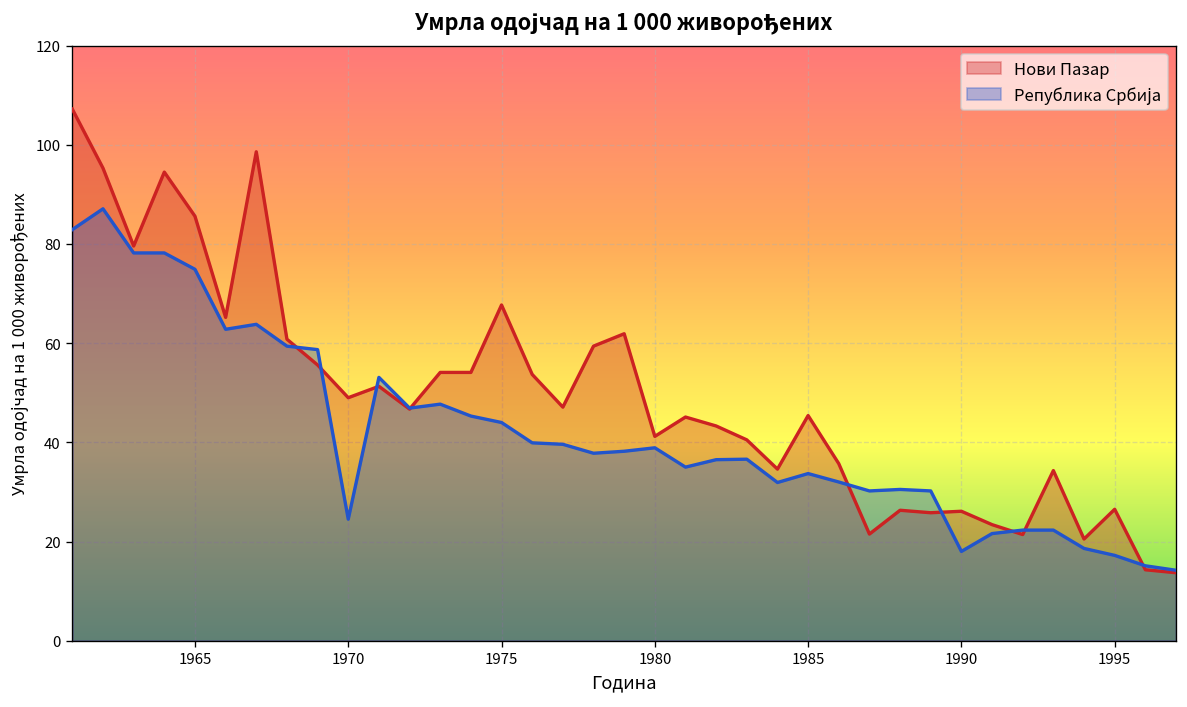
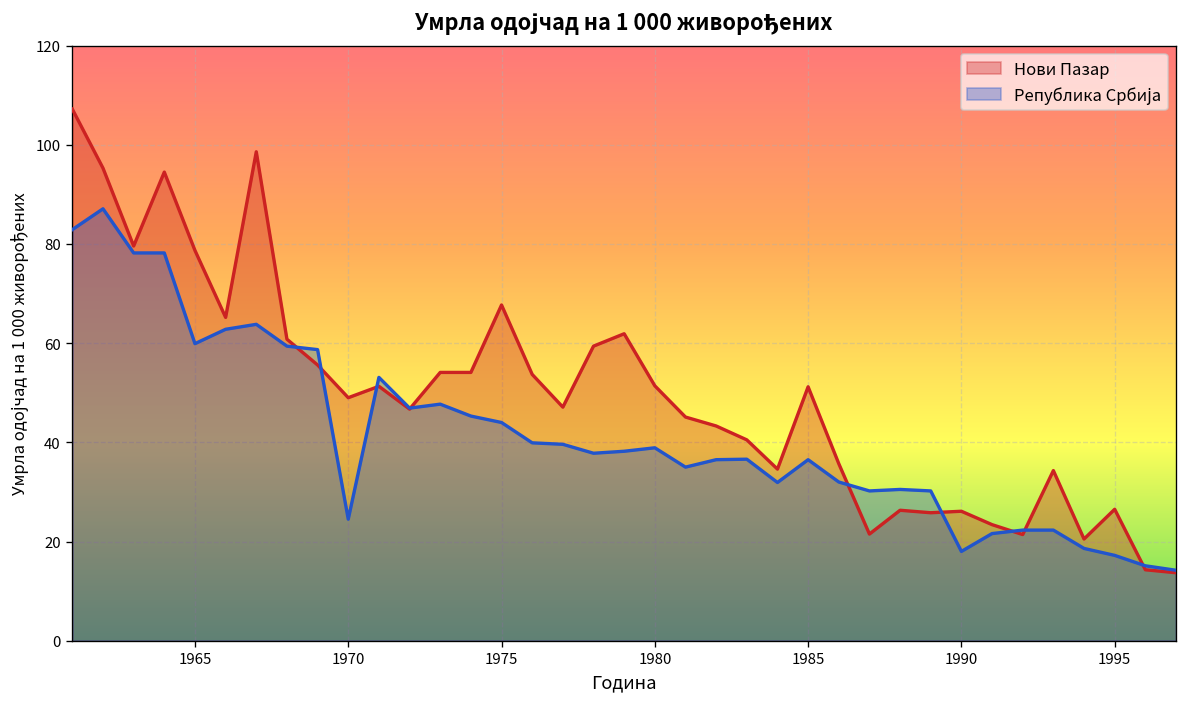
  {
    "Нови Пазар": {
-     "1965": 86,
+     "1965": 79,
      "1970": 49,
      "1975": 68,
-     "1980": 41,
-     "1985": 45,
+     "1980": 51,
+     "1985": 51,
      "1990": 26,
      "1995": 27
    },
    "Република Србија": {
-     "1965": 75,
+     "1965": 60,
      "1970": 25,
      "1975": 44,
      "1980": 39,
-     "1985": 34,
+     "1985": 37,
      "1990": 18,
      "1995": 17
    }
  }
